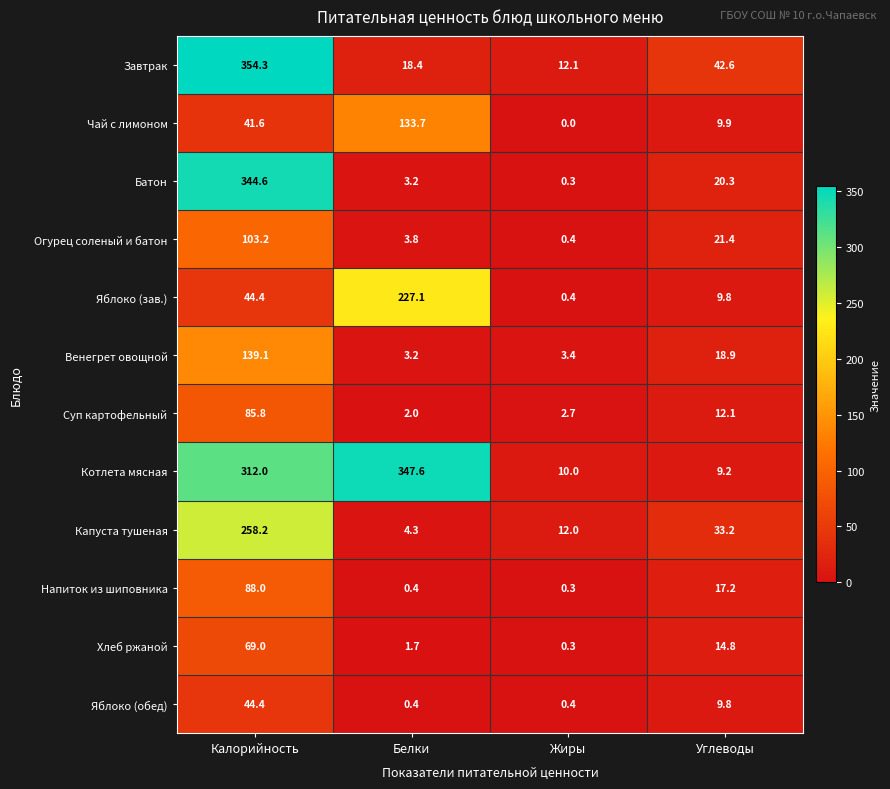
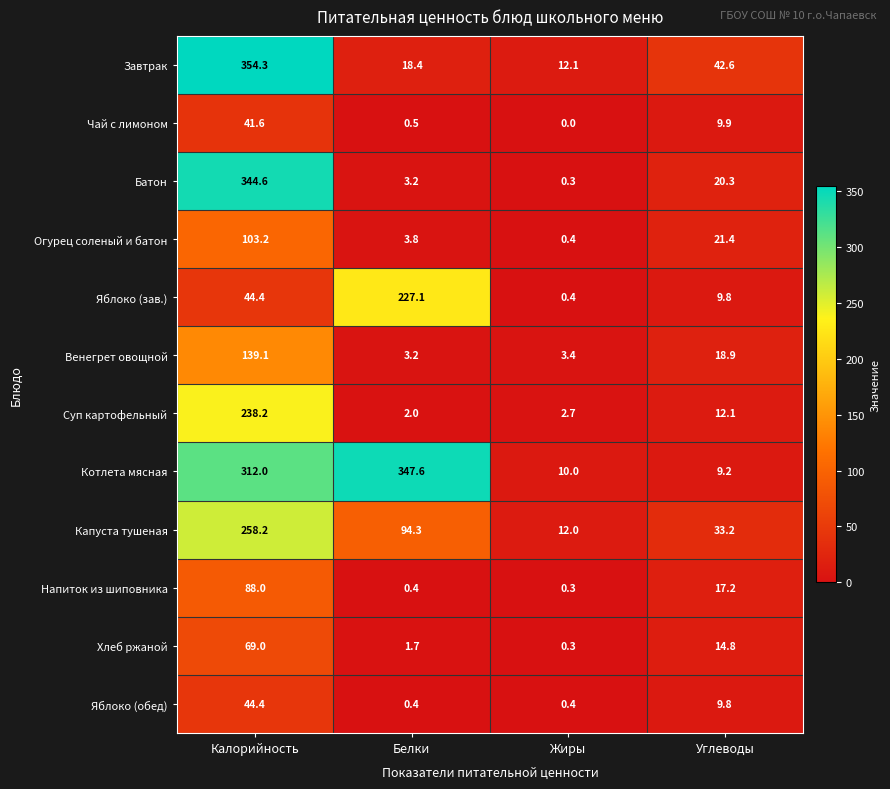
  {
    "Завтрак": {
      "Калорийность": 354.3,
      "Белки": 18.4,
      "Жиры": 12.1,
      "Углеводы": 42.6
    },
    "Чай с лимоном": {
      "Калорийность": 41.6,
-     "Белки": 133.7,
+     "Белки": 0.5,
      "Жиры": 0.0,
      "Углеводы": 9.9
    },
    "Батон": {
      "Калорийность": 344.6,
      "Белки": 3.2,
      "Жиры": 0.3,
      "Углеводы": 20.3
    },
    "Огурец соленый и батон": {
      "Калорийность": 103.2,
      "Белки": 3.8,
      "Жиры": 0.4,
      "Углеводы": 21.4
    },
    "Яблоко (зав.)": {
      "Калорийность": 44.4,
      "Белки": 227.1,
      "Жиры": 0.4,
      "Углеводы": 9.8
    },
    "Венегрет овощной": {
      "Калорийность": 139.1,
      "Белки": 3.2,
      "Жиры": 3.4,
      "Углеводы": 18.9
    },
    "Суп картофельный": {
-     "Калорийность": 85.8,
+     "Калорийность": 238.2,
      "Белки": 2.0,
      "Жиры": 2.7,
      "Углеводы": 12.1
    },
    "Котлета мясная": {
      "Калорийность": 312.0,
      "Белки": 347.6,
      "Жиры": 10.0,
      "Углеводы": 9.2
    },
    "Капуста тушеная": {
      "Калорийность": 258.2,
-     "Белки": 4.3,
+     "Белки": 94.3,
      "Жиры": 12.0,
      "Углеводы": 33.2
    },
    "Напиток из шиповника": {
      "Калорийность": 88.0,
      "Белки": 0.4,
      "Жиры": 0.3,
      "Углеводы": 17.2
    },
    "Хлеб ржаной": {
      "Калорийность": 69.0,
      "Белки": 1.7,
      "Жиры": 0.3,
      "Углеводы": 14.8
    },
    "Яблоко (обед)": {
      "Калорийность": 44.4,
      "Белки": 0.4,
      "Жиры": 0.4,
      "Углеводы": 9.8
    }
  }
